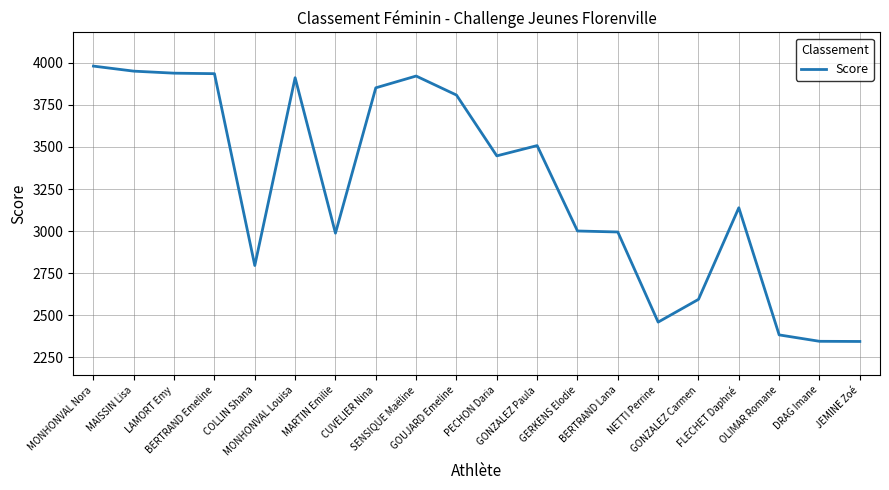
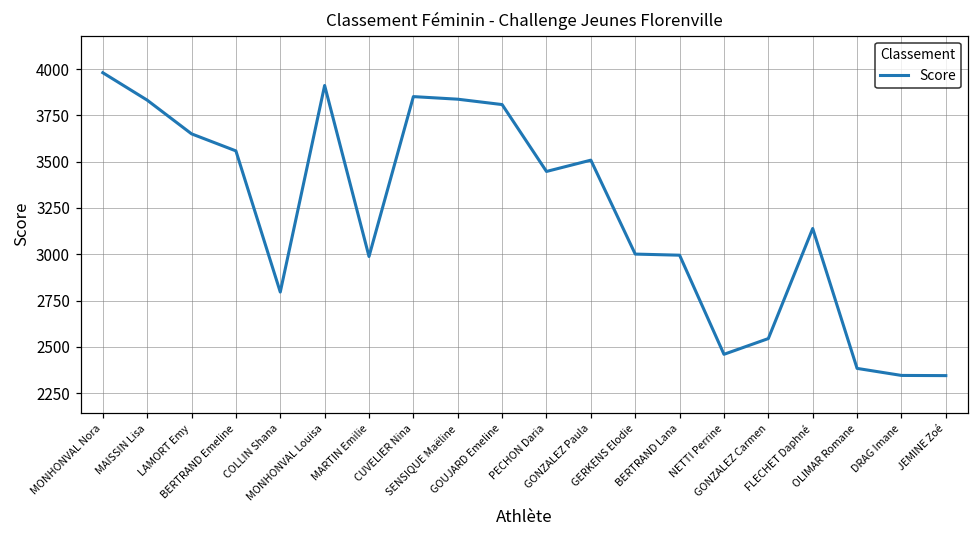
  {
    "MONHONVAL Nora": 3980,
-   "MAISSIN Lisa": 3950,
-   "LAMORT Emy": 3940,
-   "BERTRAND Emeline": 3940,
+   "MAISSIN Lisa": 3830,
+   "LAMORT Emy": 3650,
+   "BERTRAND Emeline": 3560,
    "COLLIN Shana": 2800,
    "MONHONVAL Louisa": 3910,
    "MARTIN Emilie": 2990,
    "CUVELIER Nina": 3850,
-   "SENSIQUE Maëline": 3920,
+   "SENSIQUE Maëline": 3840,
    "GOUJARD Emeline": 3810,
    "PECHON Daria": 3450,
    "GONZALEZ Paula": 3510,
    "GERKENS Elodie": 3000,
    "BERTRAND Lana": 3000,
    "NETTI Perrine": 2460,
-   "GONZALEZ Carmen": 2600,
+   "GONZALEZ Carmen": 2550,
    "FLECHET Daphné": 3140,
    "OLIMAR Romane": 2380,
    "DRAG Imane": 2350,
    "JEMINE Zoé": 2350
  }
